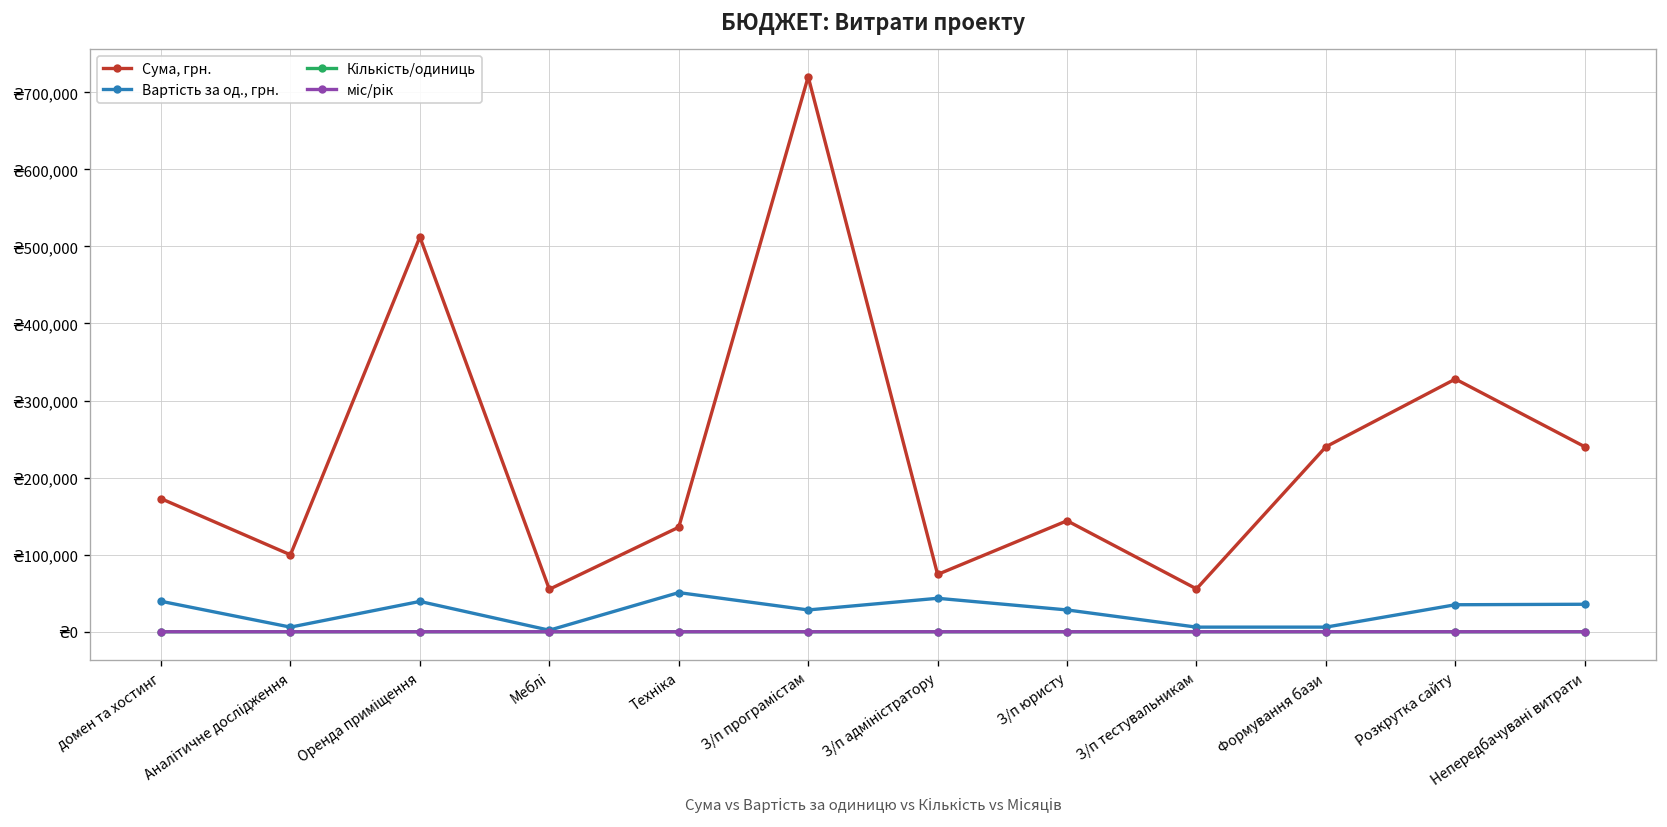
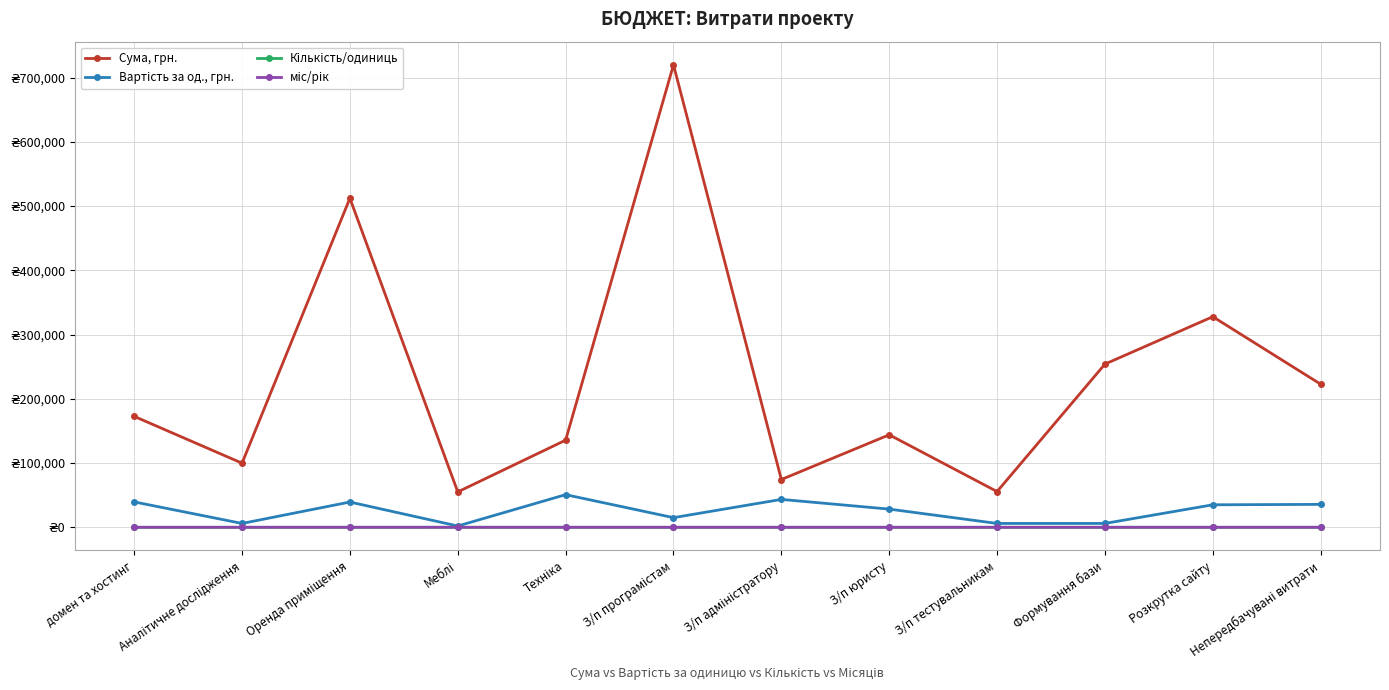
  {
    "Сума, грн.": {
      "домен та хостинг": "₴170,000",
      "Аналітичне дослідження": "₴100,000",
      "Оренда приміщення": "₴510,000",
      "Меблі": "₴60,000",
      "Техніка": "₴140,000",
      "З/п програмістам": "₴720,000",
      "З/п адміністратору": "₴70,000",
      "З/п юристу": "₴140,000",
      "З/п тестувальникам": "₴60,000",
-     "Формування бази": "₴240,000",
+     "Формування бази": "₴250,000",
      "Розкрутка сайту": "₴330,000",
-     "Непередбачувані витрати": "₴240,000"
+     "Непередбачувані витрати": "₴220,000"
    },
    "Вартість за од., грн.": {
      "домен та хостинг": "₴40,000",
      "Аналітичне дослідження": "₴10,000",
      "Оренда приміщення": "₴40,000",
      "Техніка": "₴50,000",
-     "З/п програмістам": "₴30,000",
+     "З/п програмістам": "₴20,000",
      "З/п адміністратору": "₴40,000",
      "З/п юристу": "₴30,000",
      "З/п тестувальникам": "₴10,000",
      "Формування бази": "₴10,000",
      "Розкрутка сайту": "₴40,000",
      "Непередбачувані витрати": "₴40,000"
    },
    "міс/рік": {
      "домен та хостинг": "₴0",
      "Аналітичне дослідження": "₴0",
      "Оренда приміщення": "₴0",
      "Техніка": "₴0",
      "З/п програмістам": "₴0",
      "З/п адміністратору": "₴0",
      "З/п юристу": "₴0",
      "З/п тестувальникам": "₴0",
      "Формування бази": "₴0",
      "Розкрутка сайту": "₴0",
      "Непередбачувані витрати": "₴0"
    }
  }
